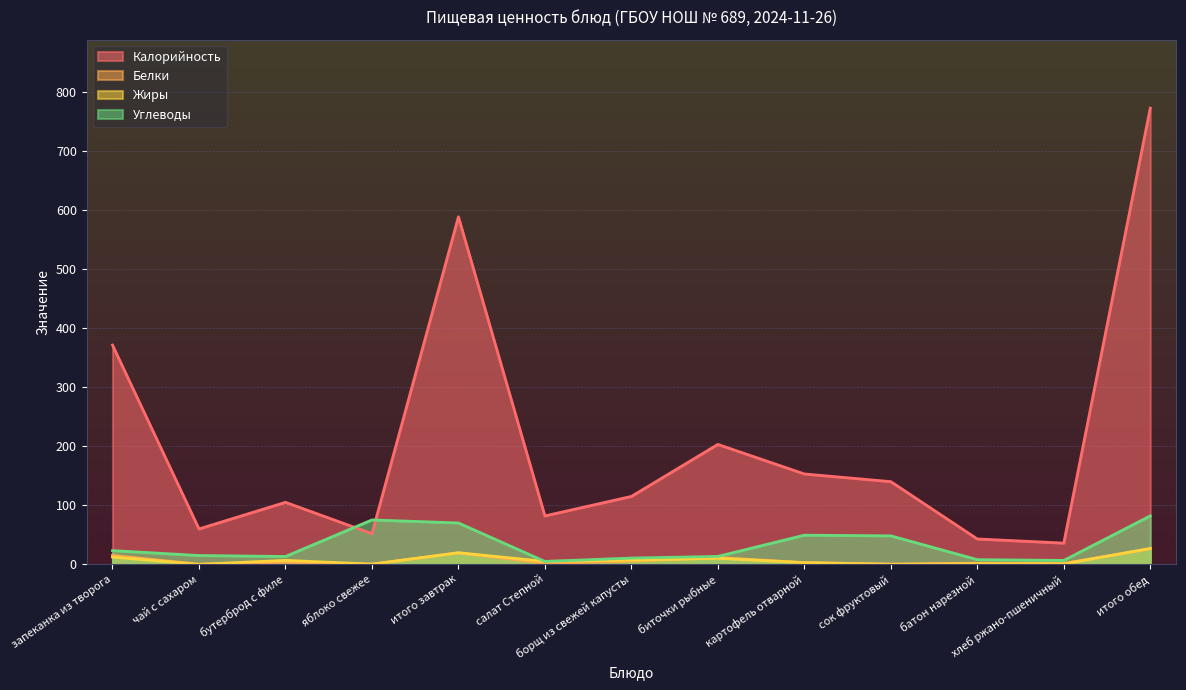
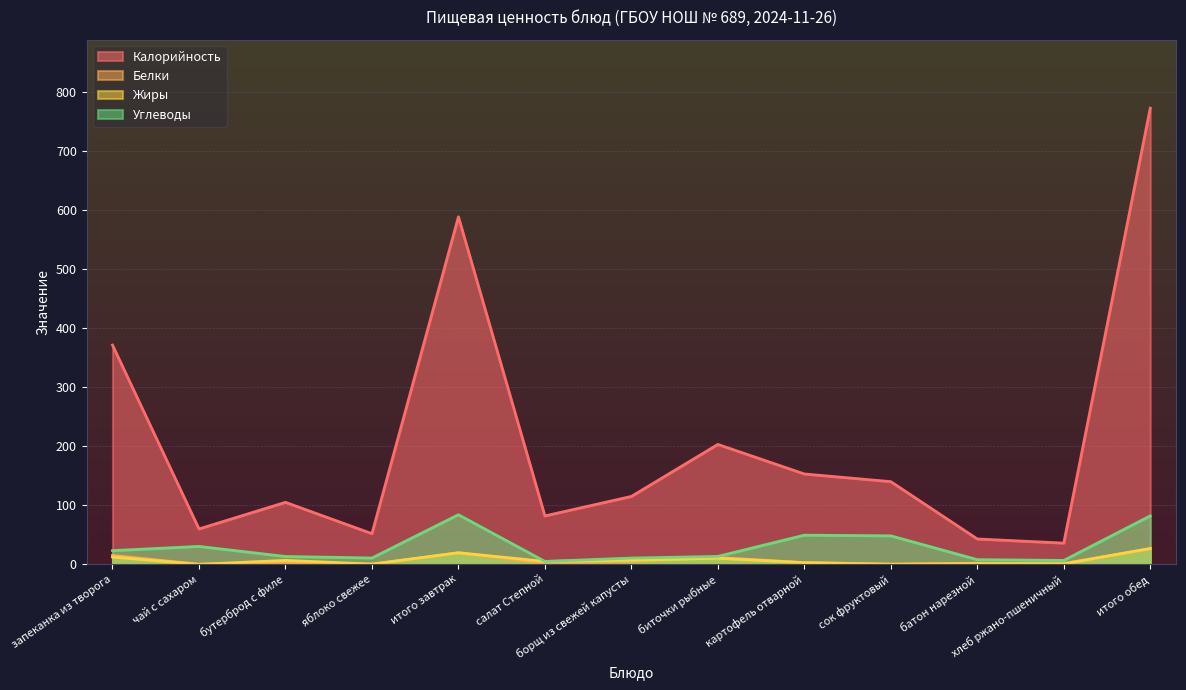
  {
    "Углеводы": {
      "запеканка из творога": 20,
-     "чай с сахаром": 20,
+     "чай с сахаром": 30,
      "бутерброд с филе": 10,
-     "яблоко свежее": 80,
-     "итого завтрак": 70,
+     "яблоко свежее": 10,
+     "итого завтрак": 80,
      "картофель отварной": 50,
      "сок фруктовый": 50,
      "батон нарезной": 10,
      "хлеб ржано-пшеничный": 10,
      "итого обед": 80
    }
  }
